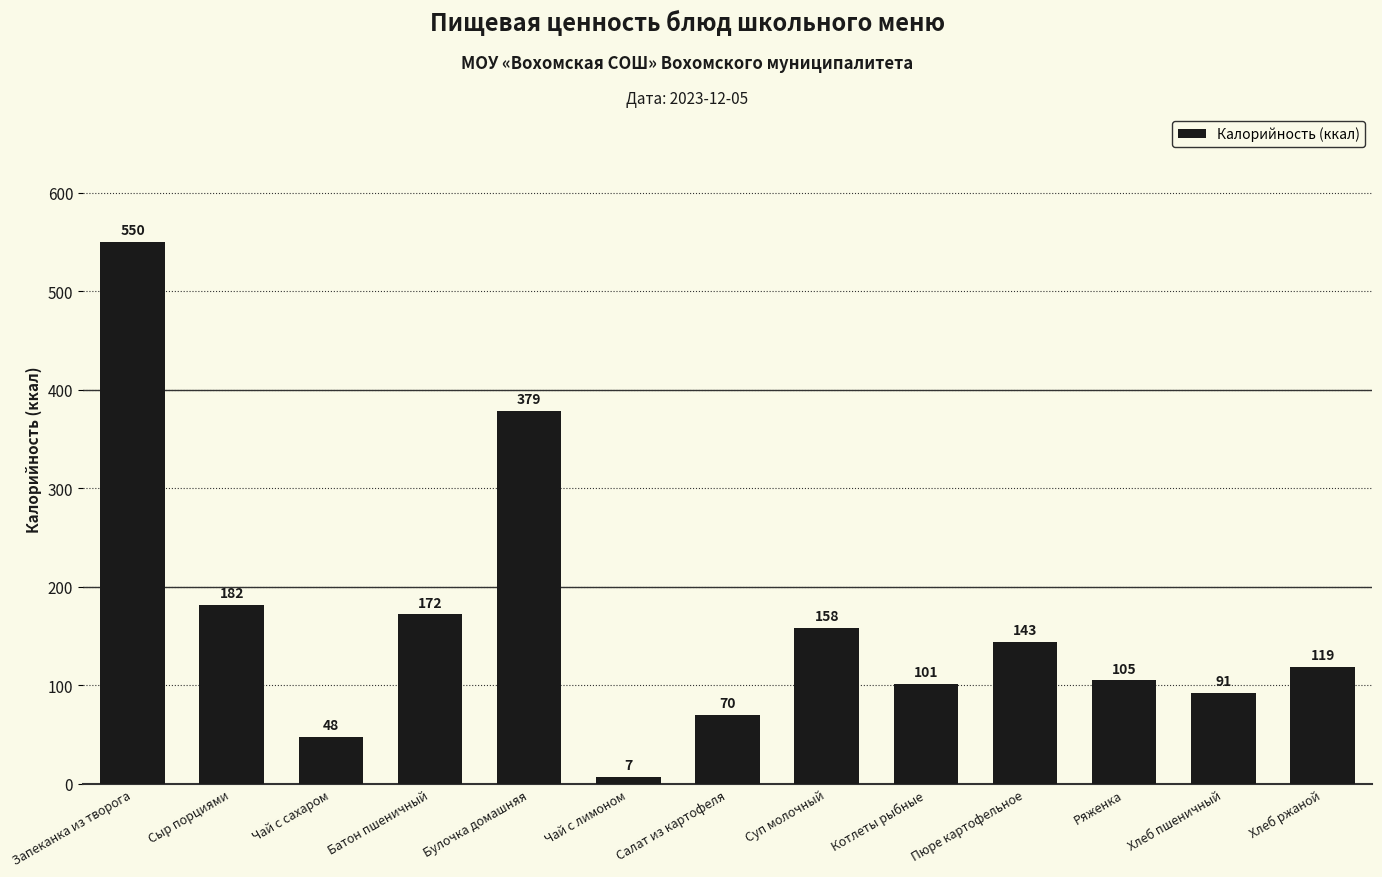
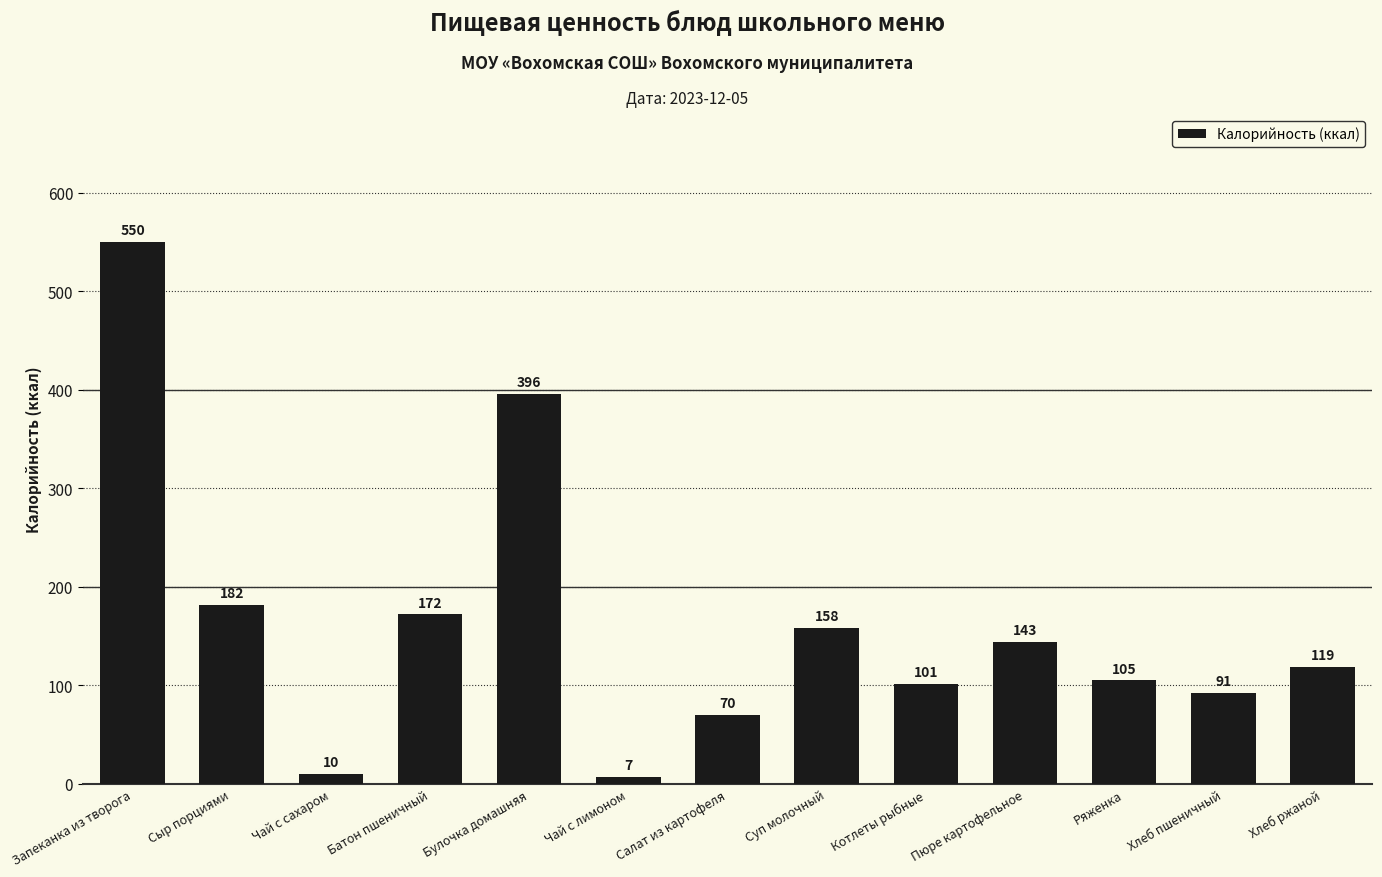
  {
    "Запеканка из творога": 550,
    "Сыр порциями": 182,
-   "Чай с сахаром": 48,
+   "Чай с сахаром": 10,
    "Батон пшеничный": 172,
-   "Булочка домашняя": 379,
+   "Булочка домашняя": 396,
    "Чай с лимоном": 7,
    "Салат из картофеля": 70,
    "Суп молочный": 158,
    "Ряженка": 105,
    "Хлеб ржаной": 119
  }
